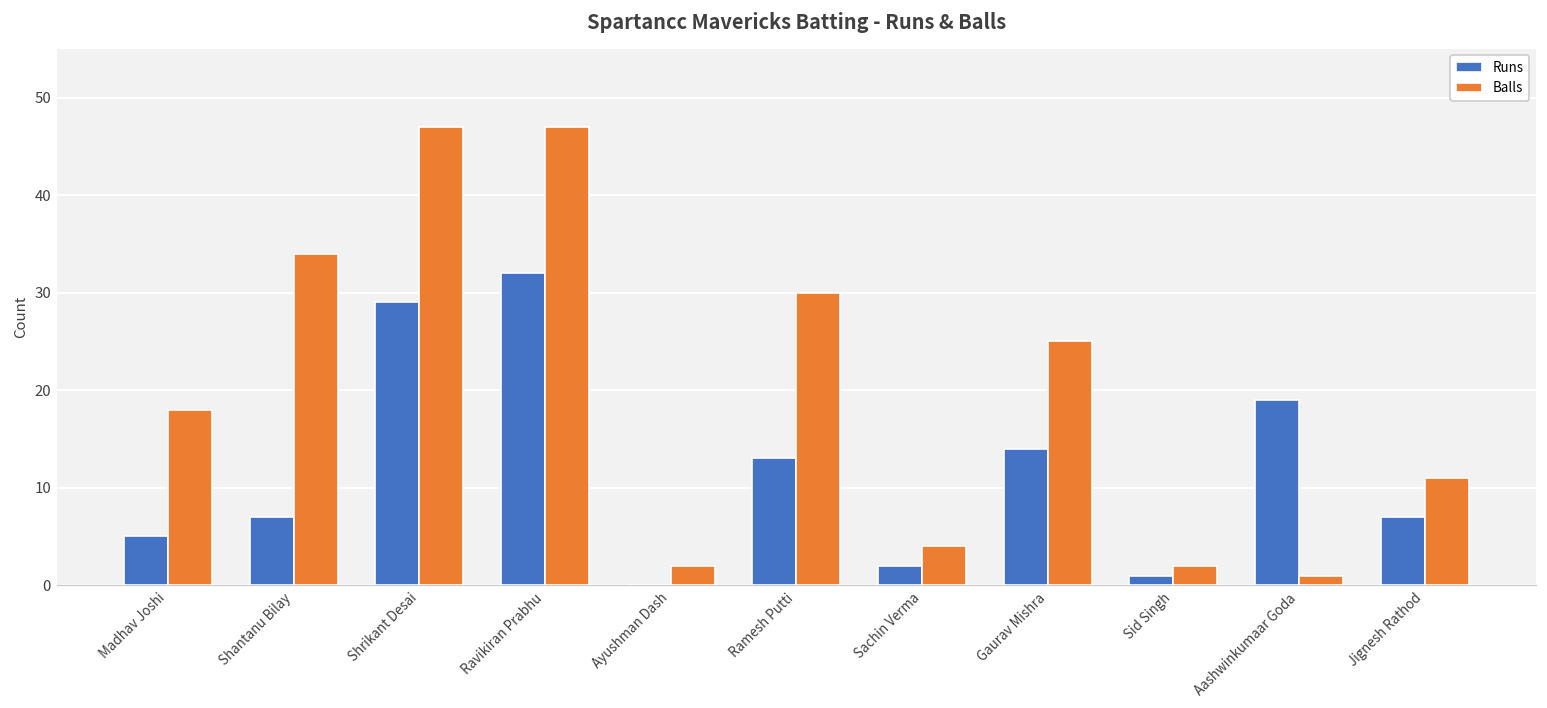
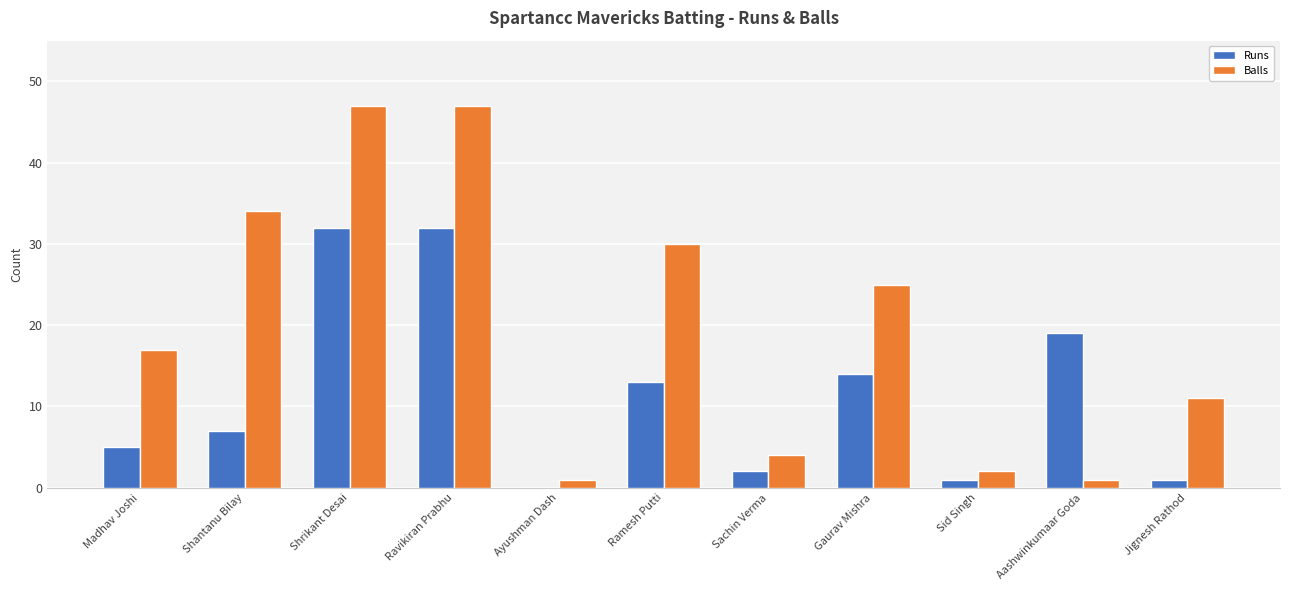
  {
    "Runs": {
      "Madhav Joshi": 5,
      "Shantanu Bilay": 7,
-     "Shrikant Desai": 29,
+     "Shrikant Desai": 32,
      "Ravikiran Prabhu": 32,
      "Ayushman Dash": 0,
      "Ramesh Putti": 13,
      "Sachin Verma": 2,
      "Gaurav Mishra": 14,
      "Sid Singh": 1,
      "Aashwinkumaar Goda": 19,
-     "Jignesh Rathod": 7
+     "Jignesh Rathod": 1
    },
    "Balls": {
-     "Madhav Joshi": 18,
+     "Madhav Joshi": 17,
      "Shantanu Bilay": 34,
      "Shrikant Desai": 47,
      "Ravikiran Prabhu": 47,
-     "Ayushman Dash": 2,
+     "Ayushman Dash": 1,
      "Ramesh Putti": 30,
      "Sachin Verma": 4,
      "Gaurav Mishra": 25,
      "Sid Singh": 2,
      "Aashwinkumaar Goda": 1,
      "Jignesh Rathod": 11
    }
  }
